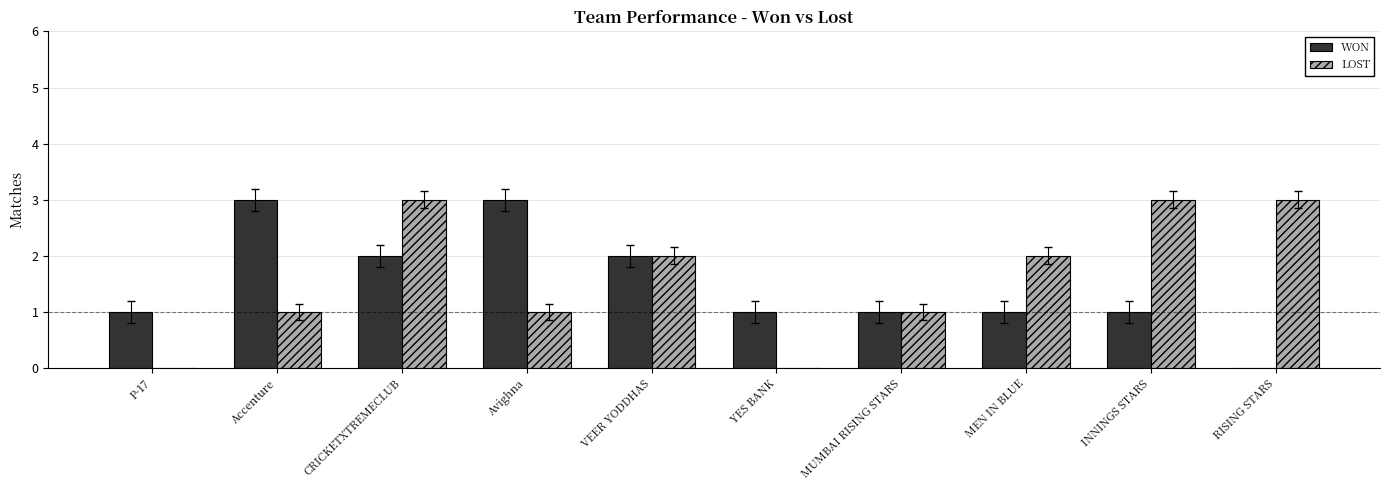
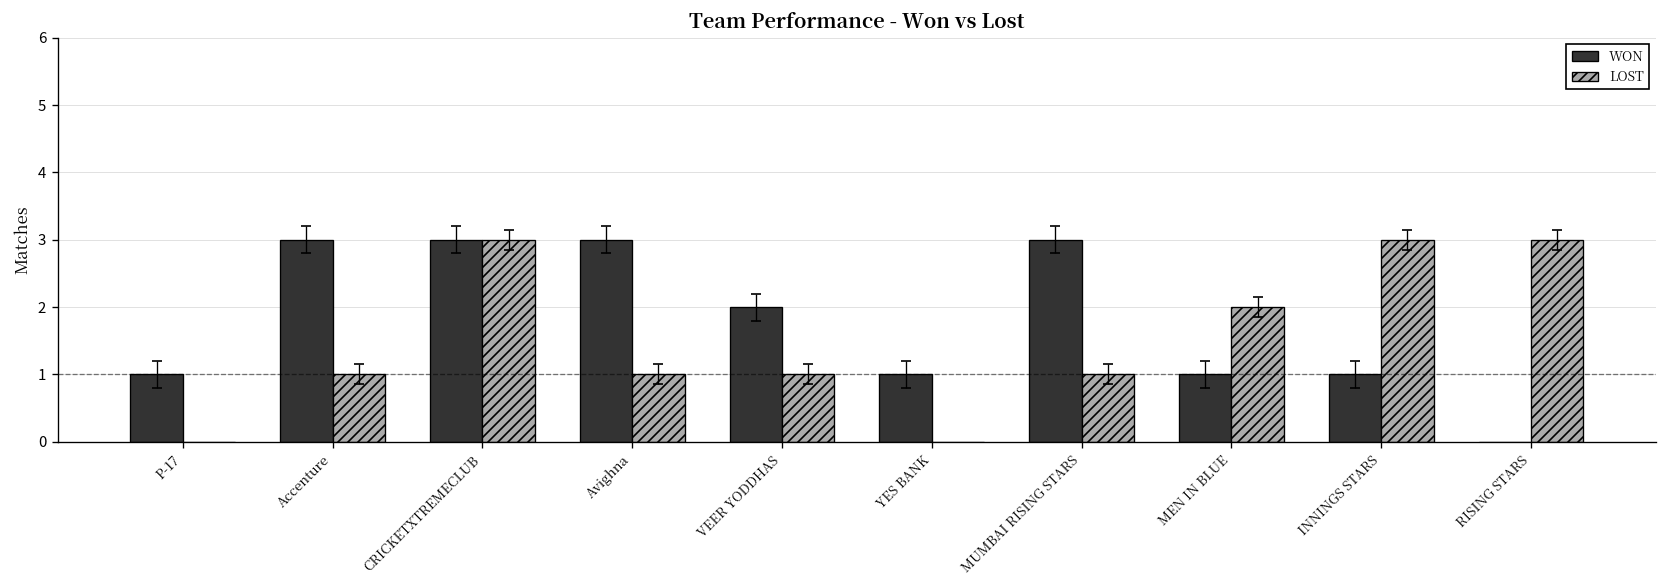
  {
    "WON": {
      "P-17": 1,
      "Accenture": 3,
-     "CRICKETXTREMECLUB": 2,
+     "CRICKETXTREMECLUB": 3,
      "Avighna": 3,
      "VEER YODDHAS": 2,
      "YES BANK": 1,
-     "MUMBAI RISING STARS": 1,
+     "MUMBAI RISING STARS": 3,
      "MEN IN BLUE": 1,
      "INNINGS STARS": 1,
      "RISING STARS": 0
    },
    "LOST": {
      "P-17": 0,
      "Accenture": 1,
      "CRICKETXTREMECLUB": 3,
      "Avighna": 1,
-     "VEER YODDHAS": 2,
+     "VEER YODDHAS": 1,
      "YES BANK": 0,
      "MUMBAI RISING STARS": 1,
      "MEN IN BLUE": 2,
      "INNINGS STARS": 3,
      "RISING STARS": 3
    }
  }
